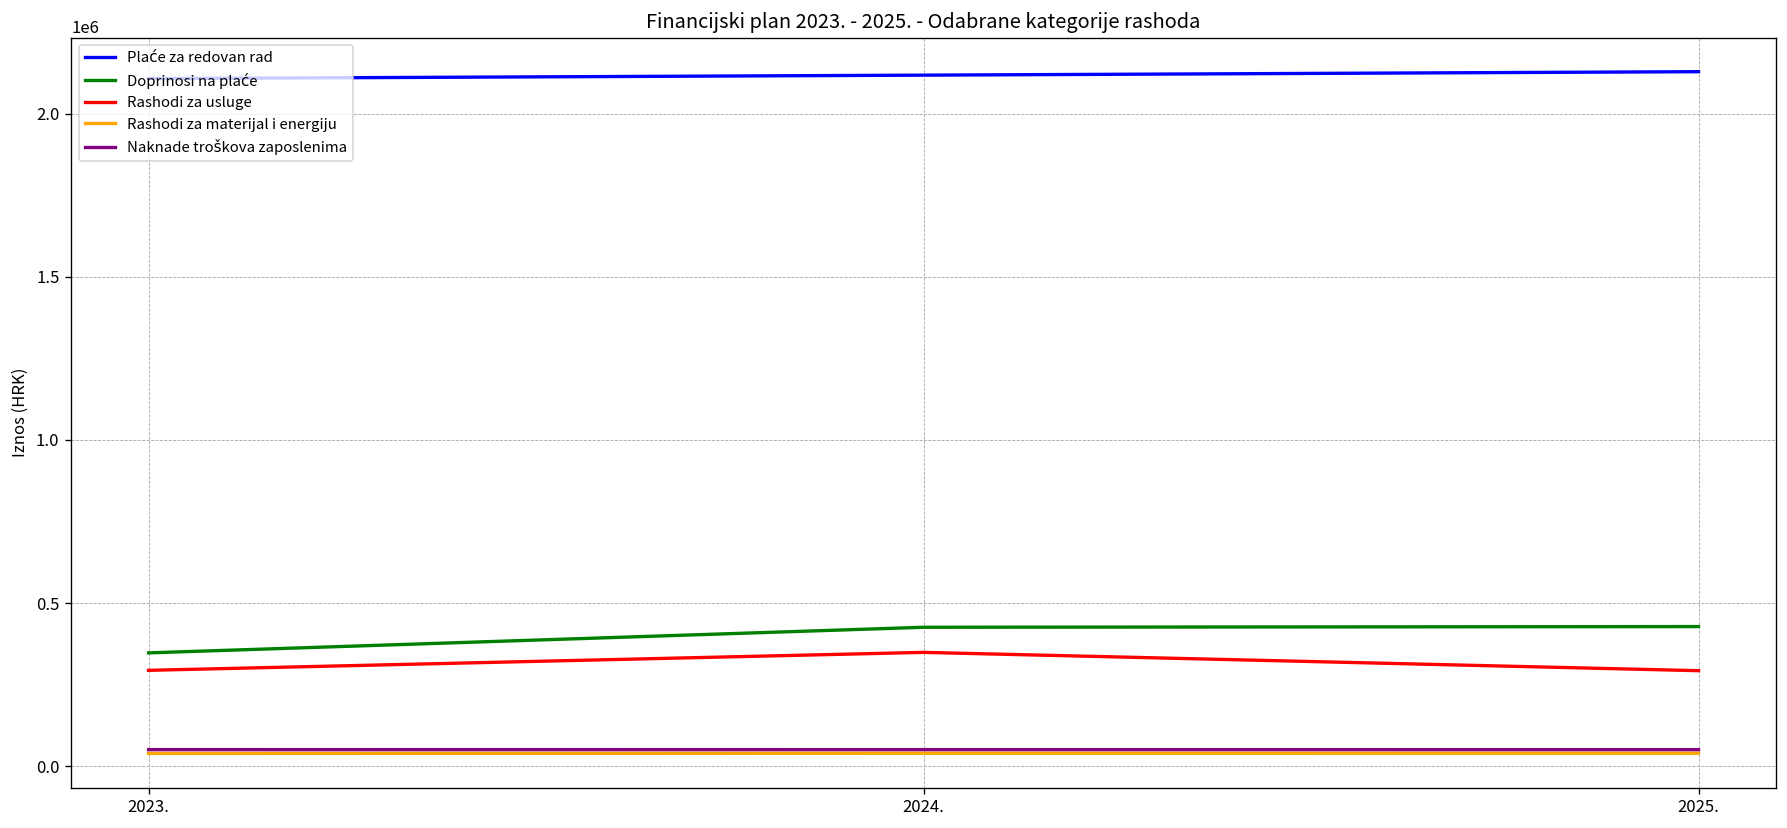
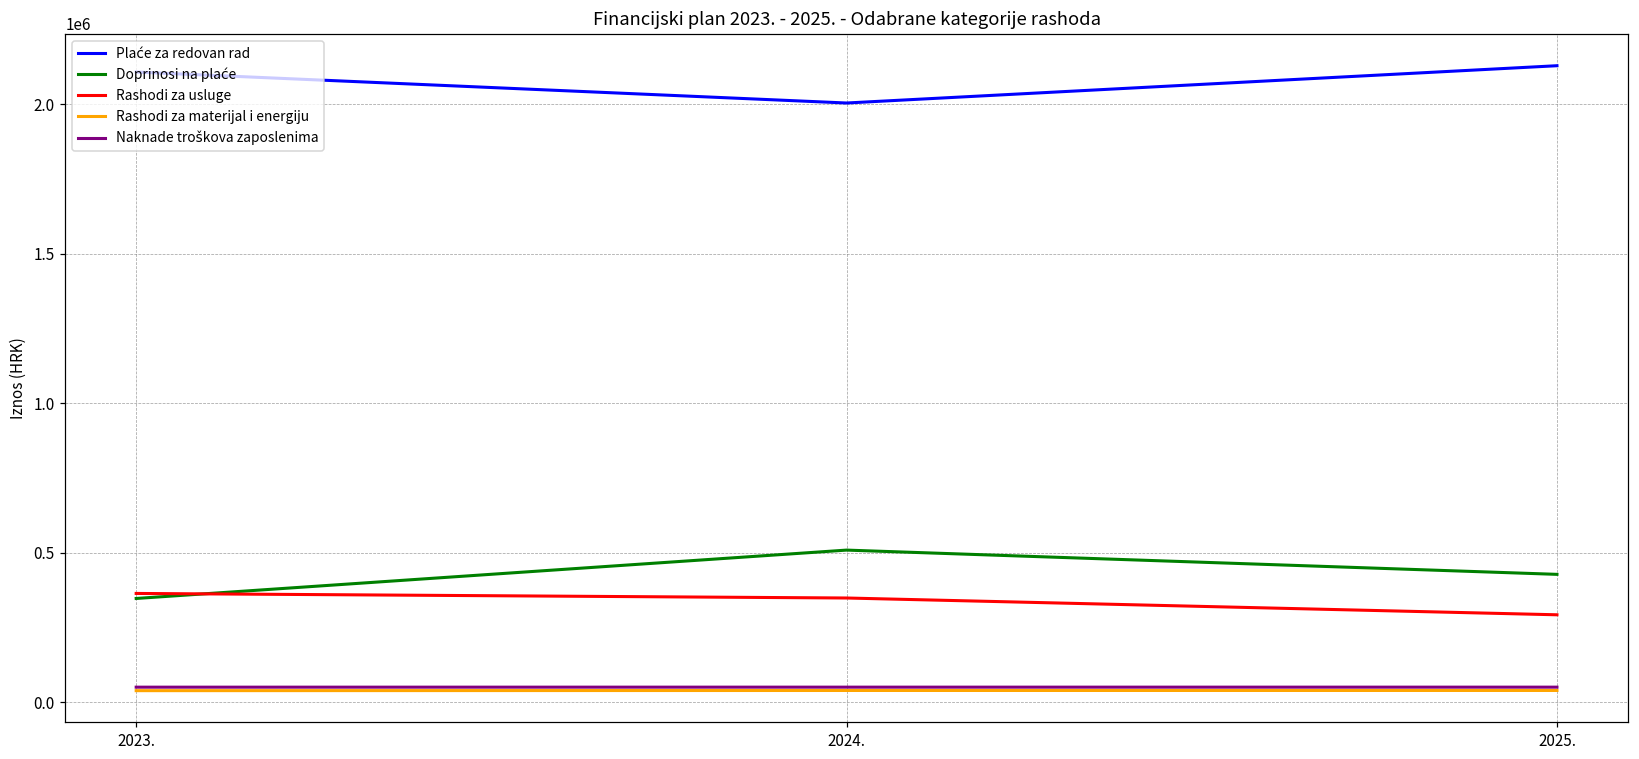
  {
    "Plaće za redovan rad": {
-     "2024.": 2120000,
+     "2024.": 2000000,
      "2025.": 2130000
    },
    "Doprinosi na plaće": {
      "2023.": 350000,
-     "2024.": 430000,
+     "2024.": 510000,
      "2025.": 430000
    },
    "Rashodi za usluge": {
-     "2023.": 290000,
+     "2023.": 360000,
      "2024.": 350000,
      "2025.": 290000
    },
    "Rashodi za materijal i energiju": {
      "2023.": 40000,
      "2024.": 40000,
      "2025.": 40000
    },
    "Naknade troškova zaposlenima": {
      "2023.": 50000,
      "2024.": 50000,
      "2025.": 50000
    }
  }
